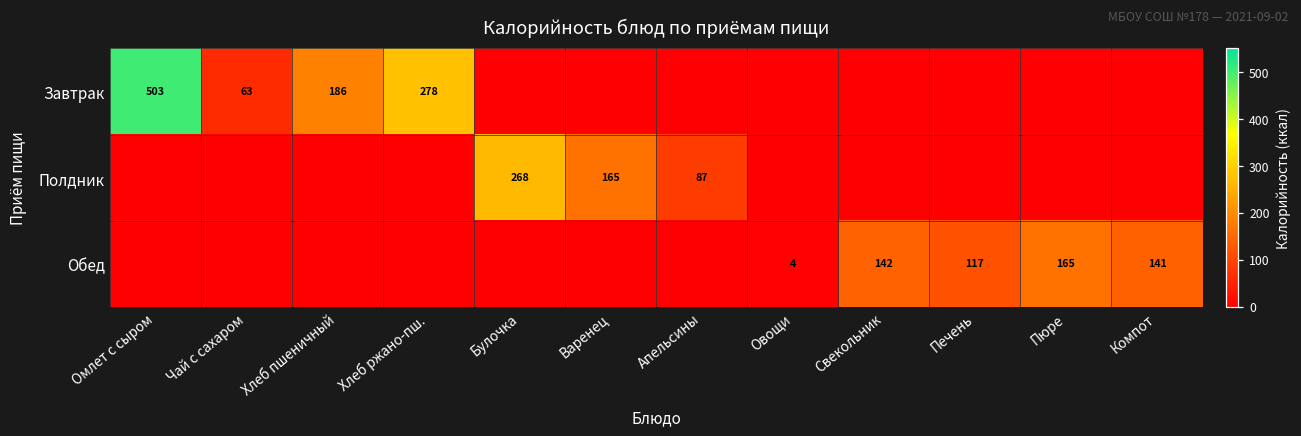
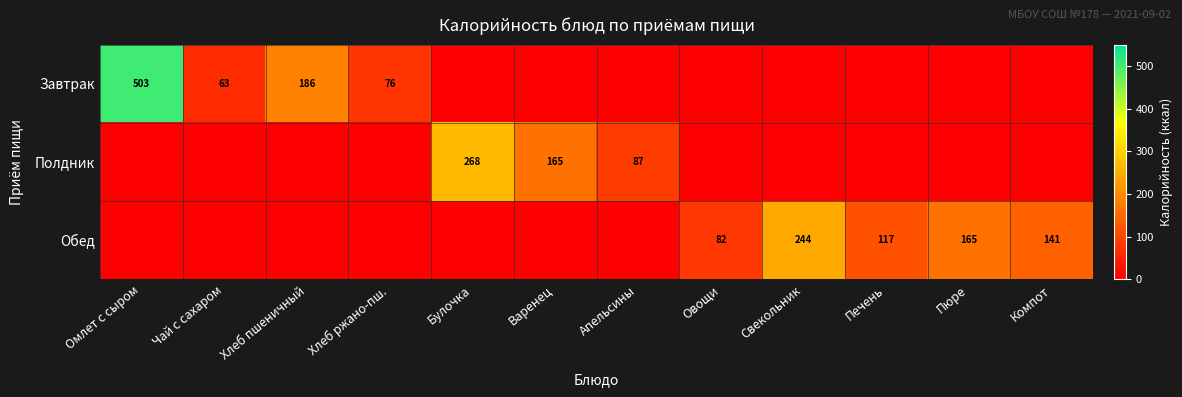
  {
    "Завтрак": {
      "Омлет с сыром": 503,
      "Чай с сахаром": 63,
      "Хлеб пшеничный": 186,
-     "Хлеб ржано-пш.": 278
+     "Хлеб ржано-пш.": 76
    },
    "Полдник": {
      "Булочка": 268,
      "Варенец": 165,
      "Апельсины": 87
    },
    "Обед": {
-     "Овощи": 4,
-     "Свекольник": 142,
+     "Овощи": 82,
+     "Свекольник": 244,
      "Печень": 117,
      "Пюре": 165,
      "Компот": 141
    }
  }
